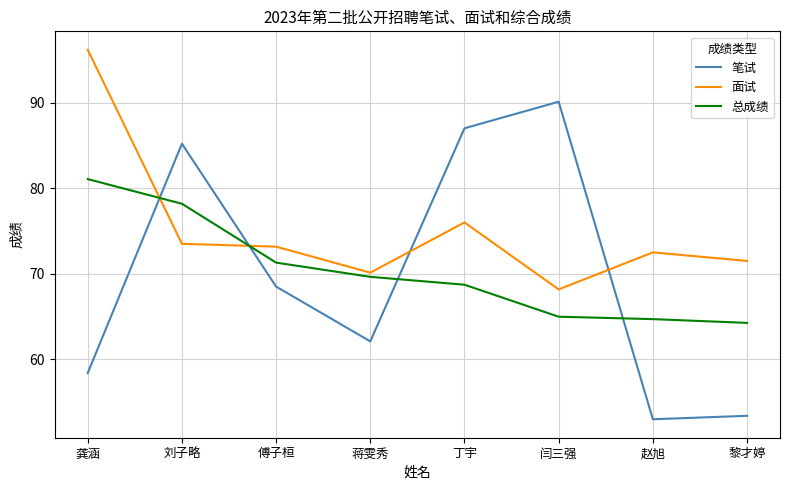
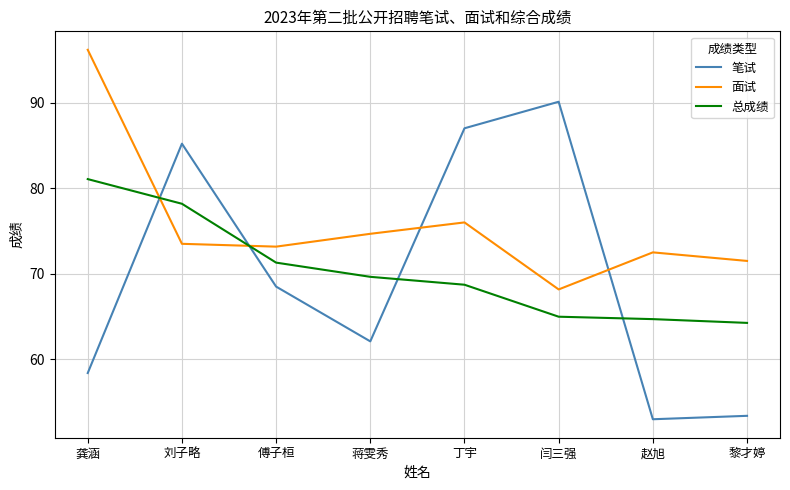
  {
    "笔试": {
      "龚涵": 58,
      "刘子略": 85,
      "傅子桓": 69,
      "蒋雯秀": 62,
      "丁宇": 87,
      "闫三强": 90,
      "赵旭": 53,
      "黎才婷": 53
    },
    "面试": {
      "龚涵": 96,
      "刘子略": 74,
      "傅子桓": 73,
-     "蒋雯秀": 70,
+     "蒋雯秀": 75,
      "丁宇": 76,
      "闫三强": 68,
      "赵旭": 73,
      "黎才婷": 72
    },
    "总成绩": {
      "龚涵": 81,
      "刘子略": 78,
      "傅子桓": 71,
      "蒋雯秀": 70,
      "丁宇": 69,
      "闫三强": 65,
      "赵旭": 65,
      "黎才婷": 64
    }
  }
